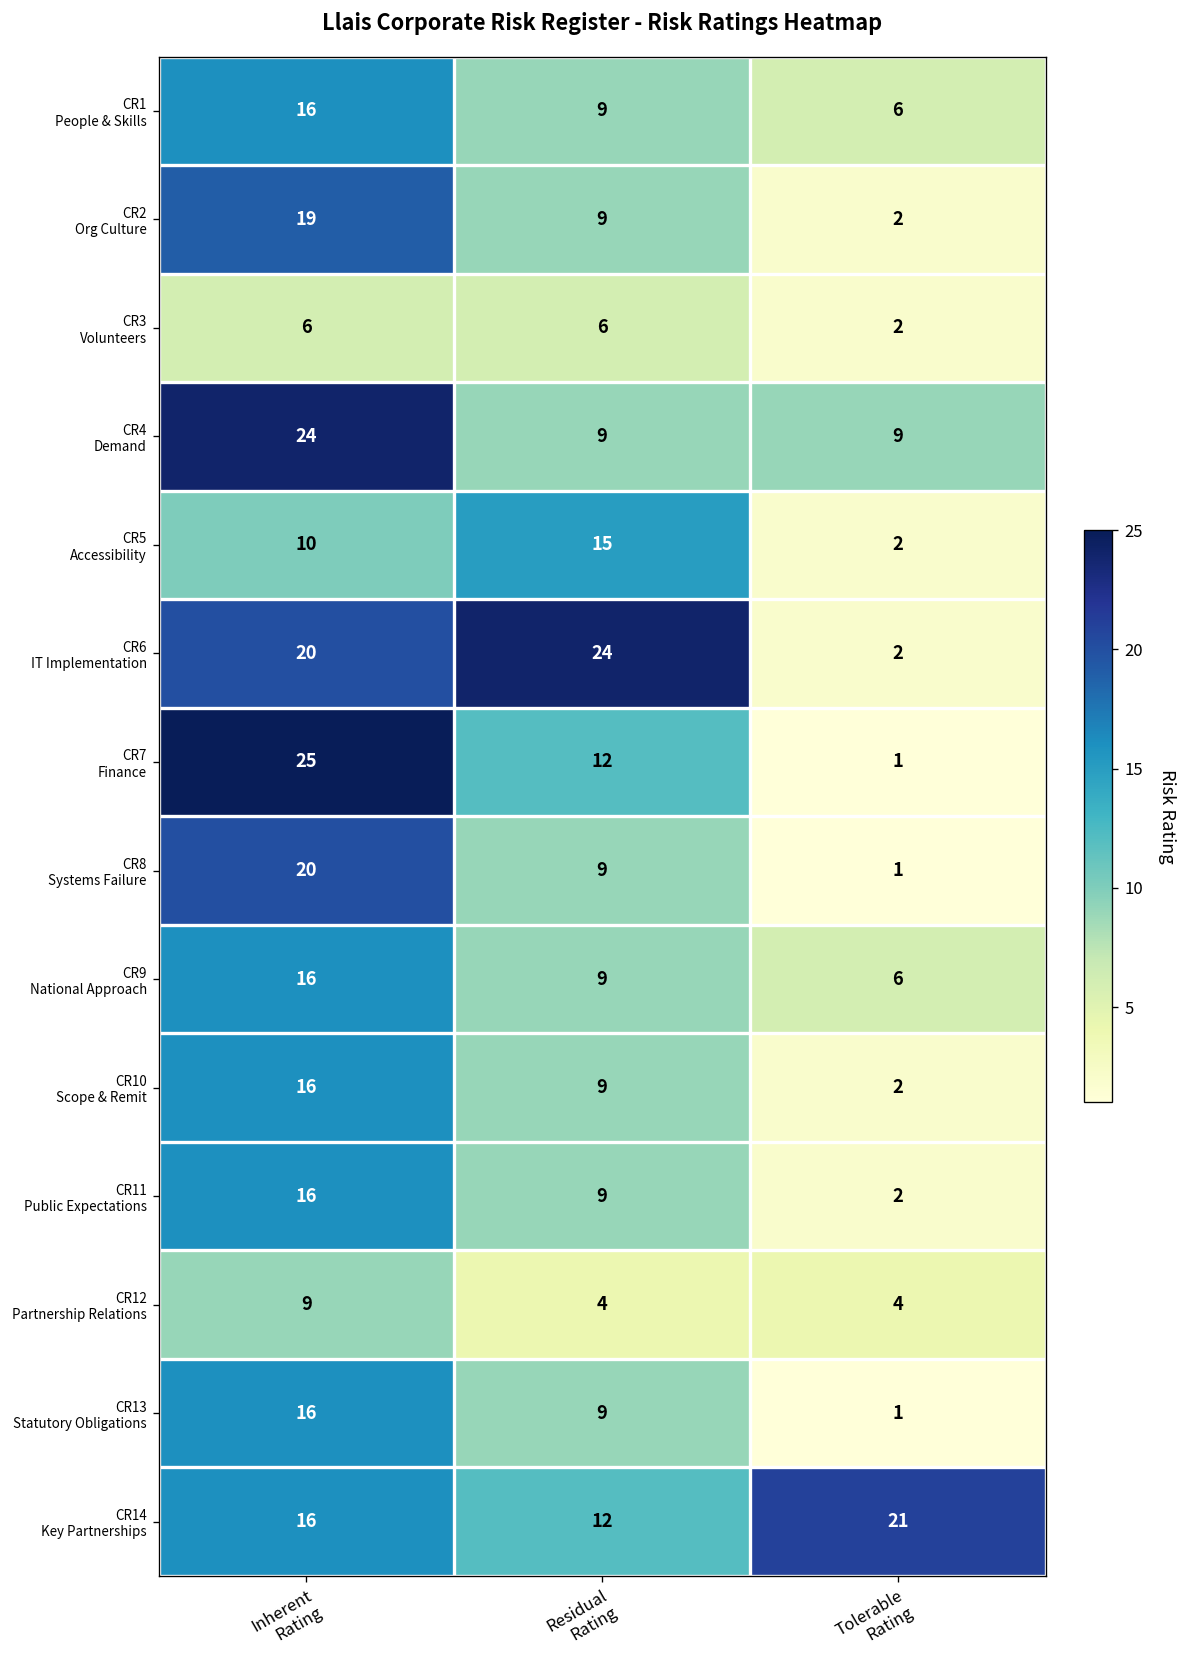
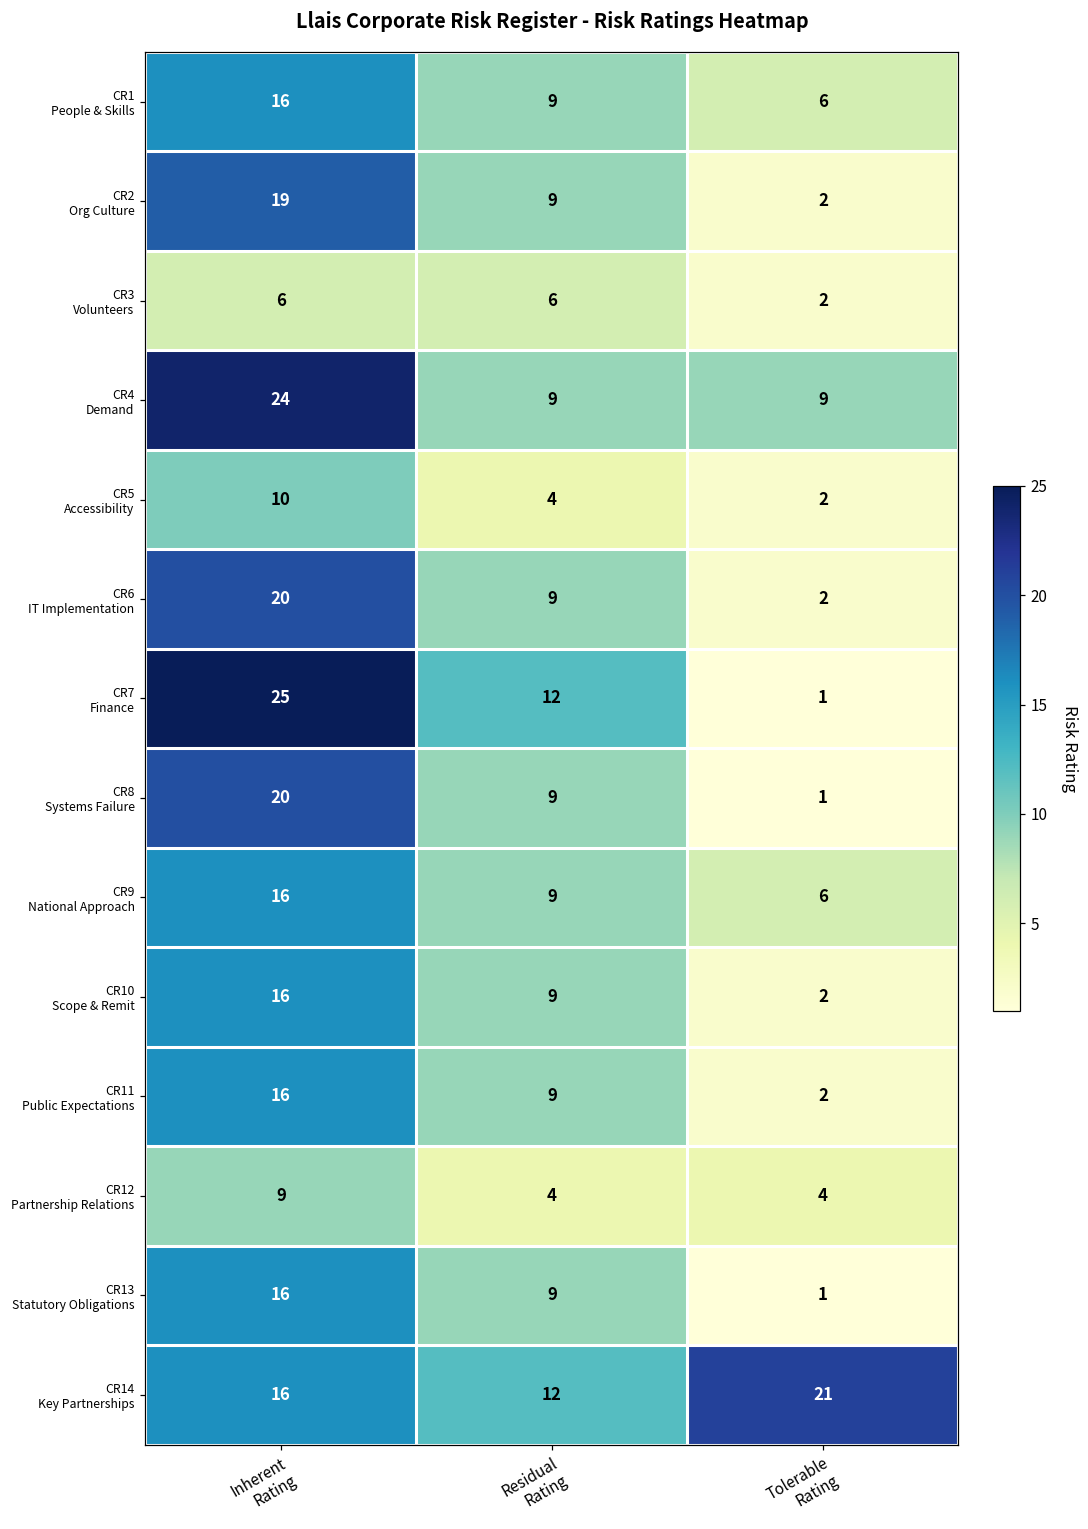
  {
    "CR1 People & Skills": {
      "Inherent Rating": 16,
      "Residual Rating": 9,
      "Tolerable Rating": 6
    },
    "CR2 Org Culture": {
      "Inherent Rating": 19,
      "Residual Rating": 9,
      "Tolerable Rating": 2
    },
    "CR3 Volunteers": {
      "Inherent Rating": 6,
      "Residual Rating": 6,
      "Tolerable Rating": 2
    },
    "CR4 Demand": {
      "Inherent Rating": 24,
      "Residual Rating": 9,
      "Tolerable Rating": 9
    },
    "CR5 Accessibility": {
      "Inherent Rating": 10,
-     "Residual Rating": 15,
+     "Residual Rating": 4,
      "Tolerable Rating": 2
    },
    "CR6 IT Implementation": {
      "Inherent Rating": 20,
-     "Residual Rating": 24,
+     "Residual Rating": 9,
      "Tolerable Rating": 2
    },
    "CR7 Finance": {
      "Inherent Rating": 25,
      "Residual Rating": 12,
      "Tolerable Rating": 1
    },
    "CR8 Systems Failure": {
      "Inherent Rating": 20,
      "Residual Rating": 9,
      "Tolerable Rating": 1
    },
    "CR9 National Approach": {
      "Inherent Rating": 16,
      "Residual Rating": 9,
      "Tolerable Rating": 6
    },
    "CR10 Scope & Remit": {
      "Inherent Rating": 16,
      "Residual Rating": 9,
      "Tolerable Rating": 2
    },
    "CR11 Public Expectations": {
      "Inherent Rating": 16,
      "Residual Rating": 9,
      "Tolerable Rating": 2
    },
    "CR12 Partnership Relations": {
      "Inherent Rating": 9,
      "Residual Rating": 4,
      "Tolerable Rating": 4
    },
    "CR13 Statutory Obligations": {
      "Inherent Rating": 16,
      "Residual Rating": 9,
      "Tolerable Rating": 1
    },
    "CR14 Key Partnerships": {
      "Inherent Rating": 16,
      "Residual Rating": 12,
      "Tolerable Rating": 21
    }
  }
